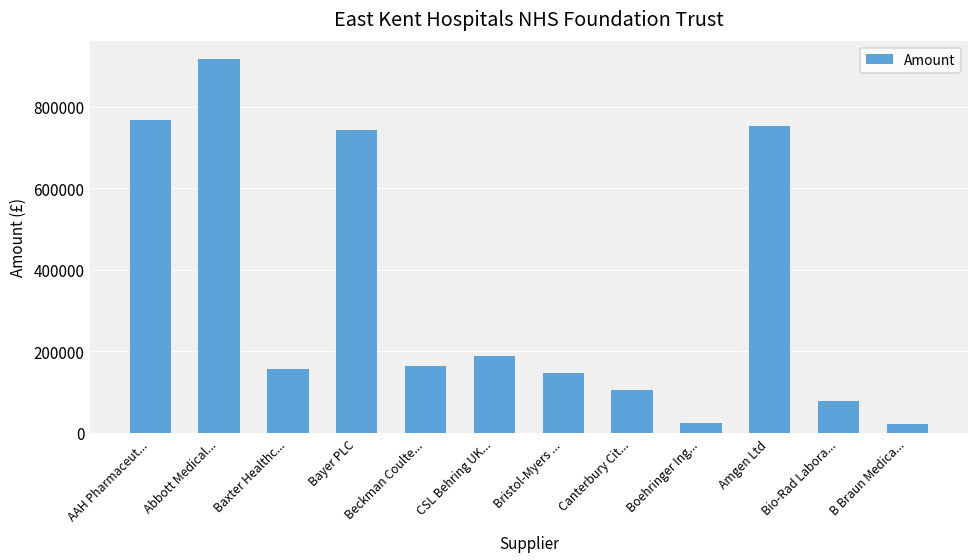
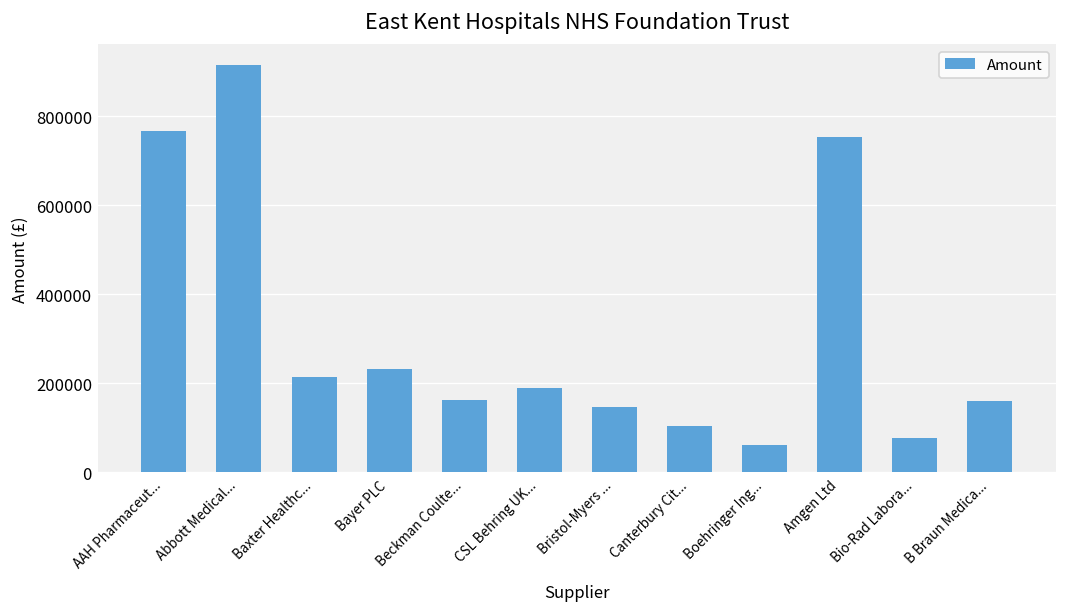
  {
    "AAH Pharmaceut...": 770000,
    "Abbott Medical...": 920000,
-   "Baxter Healthc...": 160000,
-   "Bayer PLC": 740000,
+   "Baxter Healthc...": 210000,
+   "Bayer PLC": 230000,
    "Beckman Coulte...": 160000,
    "CSL Behring UK...": 190000,
    "Bristol-Myers ...": 150000,
    "Canterbury Cit...": 100000,
-   "Boehringer Ing...": 20000,
+   "Boehringer Ing...": 60000,
    "Amgen Ltd": 750000,
    "Bio-Rad Labora...": 80000,
-   "B Braun Medica...": 20000
+   "B Braun Medica...": 160000
  }
